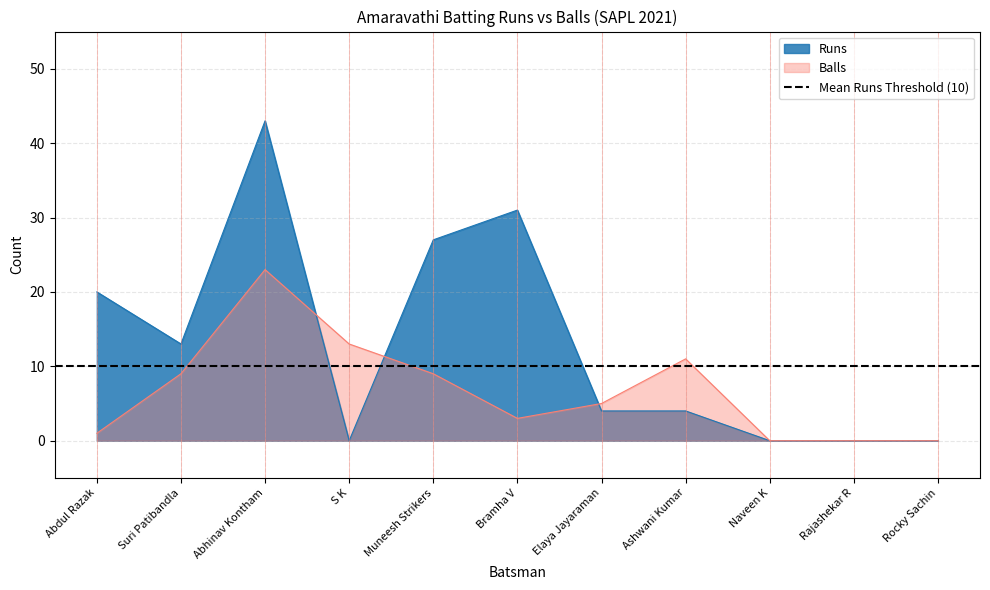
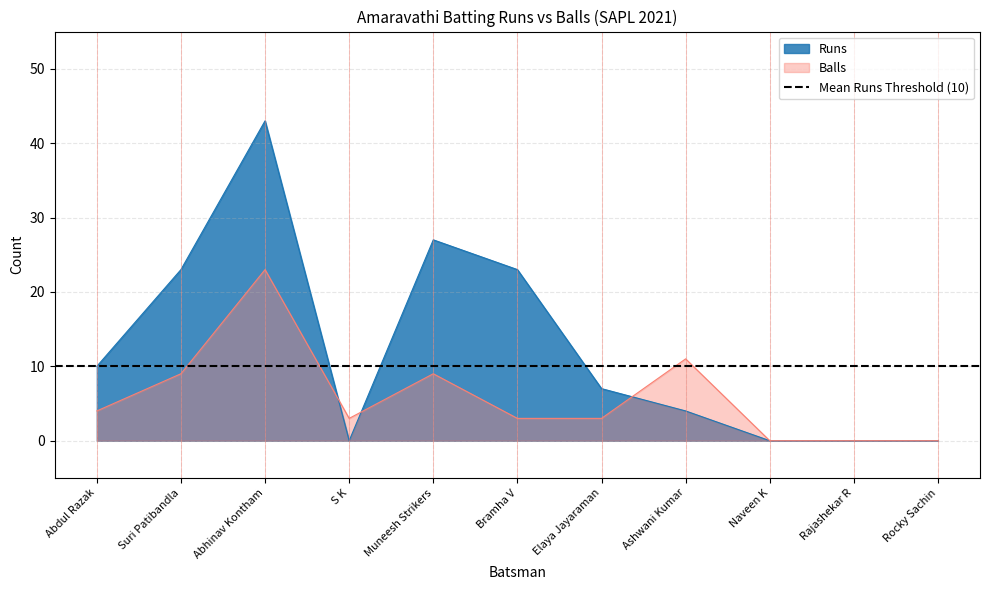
  {
    "Runs": {
-     "Abdul Razak": 20,
-     "Suri Patibandla": 13,
+     "Abdul Razak": 10,
+     "Suri Patibandla": 23,
      "Abhinav Kontham": 43,
      "S K": 0,
      "Muneesh Strikers": 27,
-     "Bramha V": 31,
-     "Elaya Jayaraman": 4,
+     "Bramha V": 23,
+     "Elaya Jayaraman": 7,
      "Ashwani Kumar": 4
    },
    "Balls": {
-     "Abdul Razak": 1,
+     "Abdul Razak": 4,
      "Suri Patibandla": 9,
      "Abhinav Kontham": 23,
-     "S K": 13,
+     "S K": 3,
      "Muneesh Strikers": 9,
      "Bramha V": 3,
-     "Elaya Jayaraman": 5,
+     "Elaya Jayaraman": 3,
      "Ashwani Kumar": 11
    }
  }
